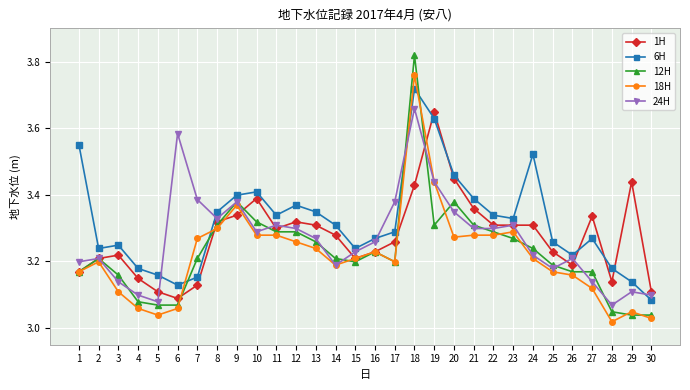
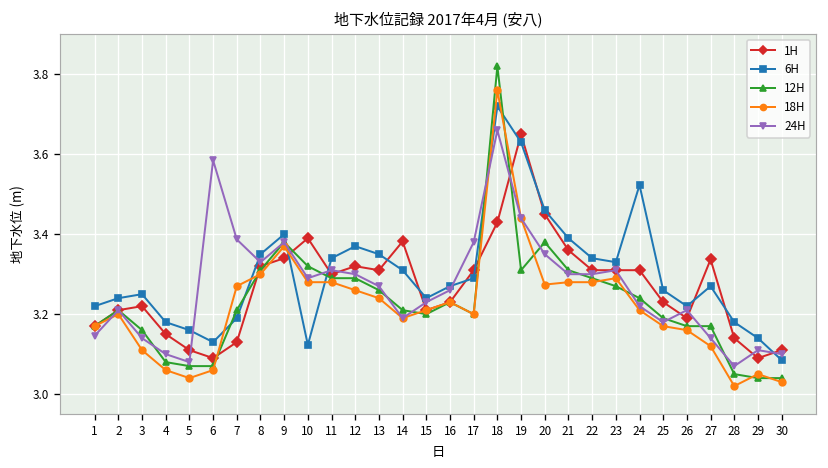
  {
    "1H": {
      "3": 3.22,
      "4": 3.15,
      "5": 3.11,
      "6": 3.09,
      "7": 3.13,
      "8": 3.32,
      "9": 3.34,
      "10": 3.39,
      "11": 3.30,
      "12": 3.32,
      "13": 3.31,
-     "14": 3.28,
-     "17": 3.26,
+     "14": 3.38,
+     "17": 3.31,
      "18": 3.43,
      "19": 3.65,
      "20": 3.45,
      "21": 3.36,
      "22": 3.31,
      "24": 3.31,
      "25": 3.23,
      "26": 3.19,
      "27": 3.34,
      "28": 3.14,
-     "29": 3.44,
+     "29": 3.09,
      "30": 3.11
    },
    "6H": {
-     "1": 3.55,
+     "1": 3.22,
      "2": 3.24,
      "3": 3.25,
      "4": 3.18,
      "5": 3.16,
      "6": 3.13,
-     "7": 3.15,
+     "7": 3.19,
      "8": 3.35,
      "9": 3.40,
-     "10": 3.41,
+     "10": 3.12,
      "11": 3.34,
      "12": 3.37,
      "13": 3.35,
      "14": 3.31,
      "15": 3.24,
      "16": 3.27,
      "17": 3.29,
      "18": 3.72,
      "19": 3.63,
      "20": 3.46,
      "21": 3.39,
      "22": 3.34,
      "23": 3.33,
      "24": 3.52,
      "25": 3.26,
      "26": 3.22,
      "27": 3.27,
      "28": 3.18,
      "29": 3.14,
      "30": 3.08
    },
    "12H": {
      "3": 3.16,
      "4": 3.08,
      "5": 3.07,
      "6": 3.07,
      "7": 3.21,
      "8": 3.31,
      "10": 3.32,
      "11": 3.29,
      "12": 3.29,
      "13": 3.26,
      "14": 3.21,
      "15": 3.20,
      "18": 3.82,
      "19": 3.31,
      "20": 3.38,
      "21": 3.31,
      "22": 3.29,
      "23": 3.27,
      "24": 3.24,
      "25": 3.19,
      "26": 3.17,
      "27": 3.17,
      "28": 3.05,
      "29": 3.04,
      "30": 3.04
    },
    "18H": {
      "2": 3.20,
      "3": 3.11,
      "4": 3.06,
      "5": 3.04,
      "6": 3.06,
      "7": 3.27,
      "8": 3.30,
      "9": 3.37,
      "10": 3.28,
      "11": 3.28,
      "12": 3.26,
      "13": 3.24,
      "18": 3.76,
      "20": 3.27,
      "21": 3.28,
      "22": 3.28,
      "23": 3.29,
      "24": 3.21,
      "25": 3.17,
      "26": 3.16,
      "27": 3.12,
      "28": 3.02,
      "29": 3.05,
      "30": 3.03
    },
    "24H": {
-     "1": 3.20,
+     "1": 3.15,
      "3": 3.14,
      "4": 3.10,
      "5": 3.08,
      "6": 3.58,
      "7": 3.39,
      "8": 3.33,
      "10": 3.29,
      "11": 3.31,
      "12": 3.30,
      "13": 3.27,
      "15": 3.23,
      "16": 3.26,
      "17": 3.38,
      "18": 3.66,
      "20": 3.35,
      "21": 3.30,
      "22": 3.30,
      "24": 3.22,
      "25": 3.18,
      "26": 3.21,
      "27": 3.14,
      "28": 3.07,
      "29": 3.11,
      "30": 3.10
    }
  }
